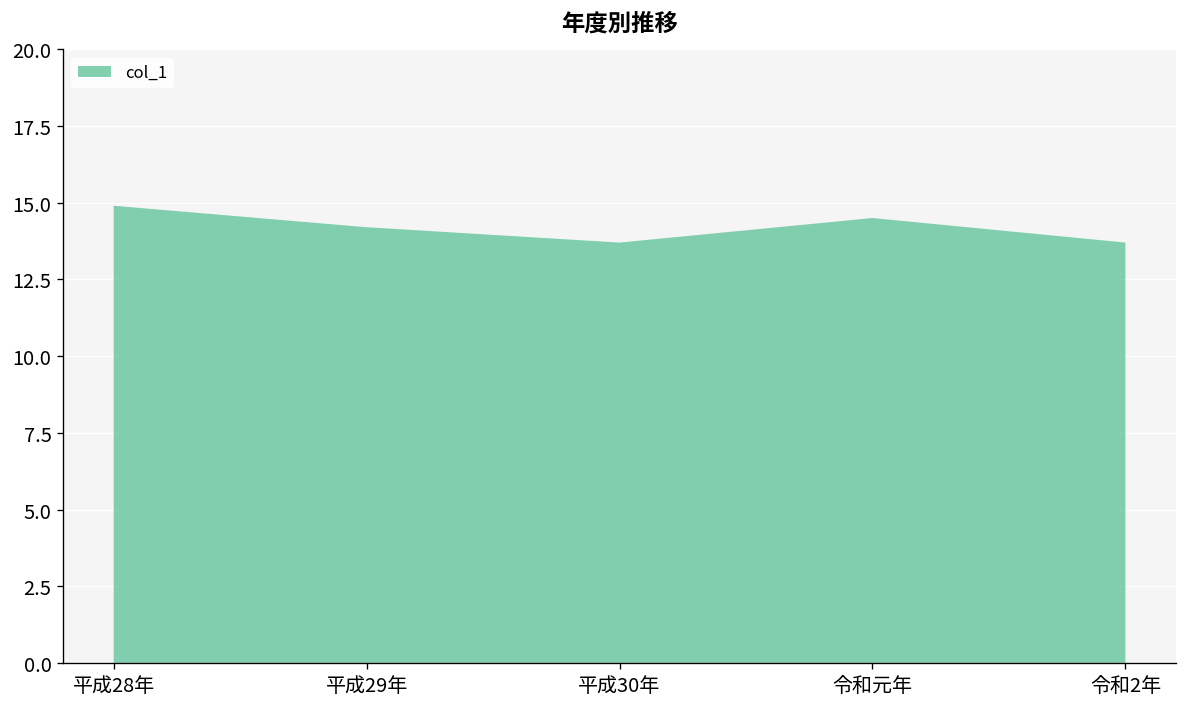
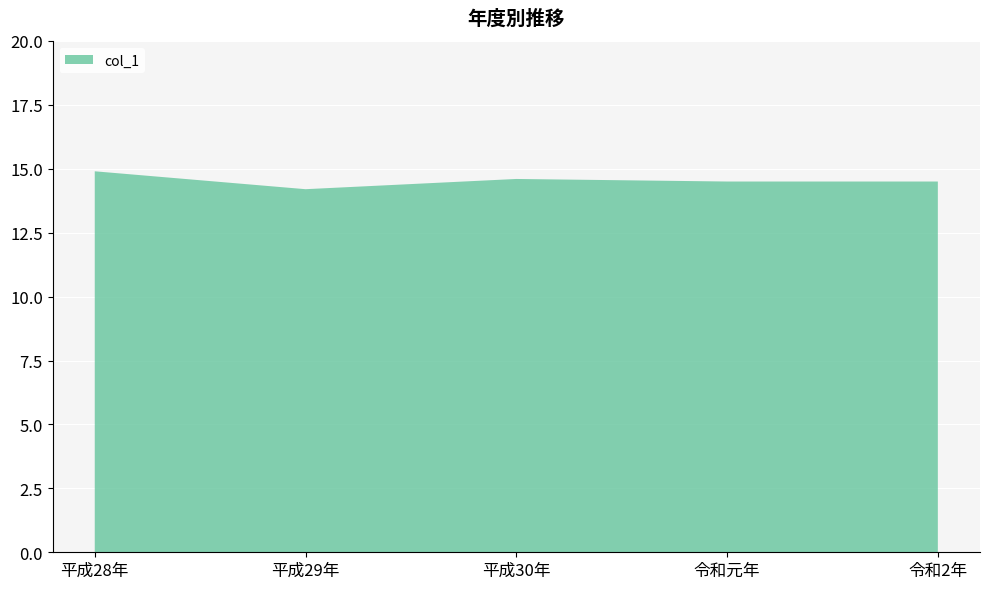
  {
    "平成28年": 14.9,
    "平成29年": 14.2,
-   "平成30年": 13.7,
+   "平成30年": 14.6,
    "令和元年": 14.5,
-   "令和2年": 13.7
+   "令和2年": 14.5
  }
